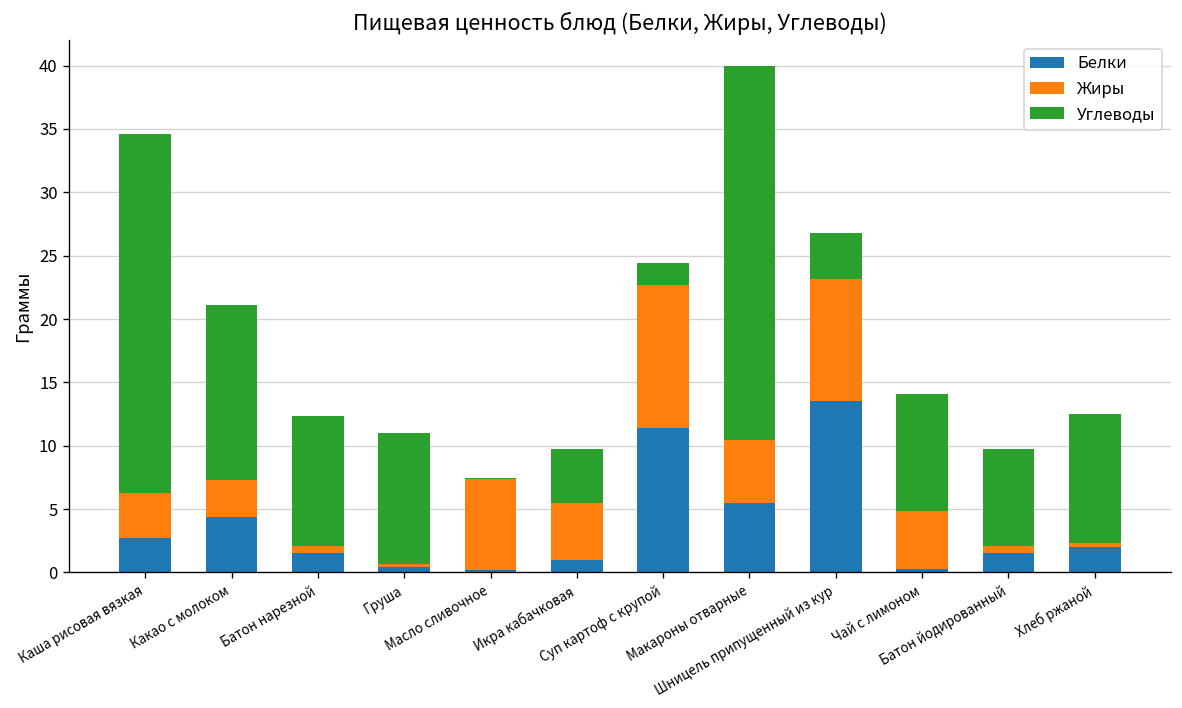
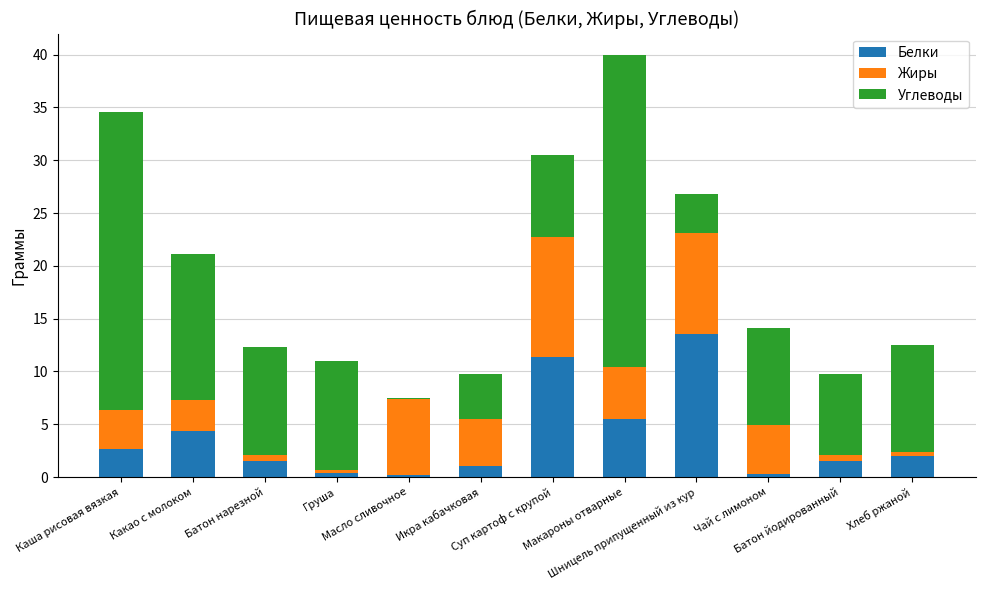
  {
    "Белки": {
      "Каша рисовая вязкая": 2.7,
      "Какао с молоком": 4.4,
      "Батон нарезной": 1.5,
      "Груша": 0.4,
      "Икра кабачковая": 1.0,
      "Суп картоф с крупой": 11.4,
      "Макароны отварные": 5.5,
      "Шницель припущенный из кур": 13.5,
      "Чай с лимоном": 0.3,
      "Батон йодированный": 1.5,
      "Хлеб ржаной": 2.0
    },
    "Жиры": {
      "Каша рисовая вязкая": 3.6,
      "Какао с молоком": 2.9,
      "Батон нарезной": 0.6,
      "Груша": 0.3,
      "Масло сливочное": 7.2,
      "Икра кабачковая": 4.5,
      "Суп картоф с крупой": 11.3,
      "Макароны отварные": 5.0,
      "Шницель припущенный из кур": 9.6,
      "Чай с лимоном": 4.6,
      "Батон йодированный": 0.6,
      "Хлеб ржаной": 0.4
    },
    "Углеводы": {
      "Каша рисовая вязкая": 28.3,
      "Какао с молоком": 13.8,
      "Батон нарезной": 10.3,
      "Груша": 10.3,
      "Икра кабачковая": 4.3,
-     "Суп картоф с крупой": 1.7,
+     "Суп картоф с крупой": 7.8,
      "Макароны отварные": 29.6,
      "Шницель припущенный из кур": 3.6,
      "Чай с лимоном": 9.2,
      "Батон йодированный": 7.6,
      "Хлеб ржаной": 10.2
    }
  }
